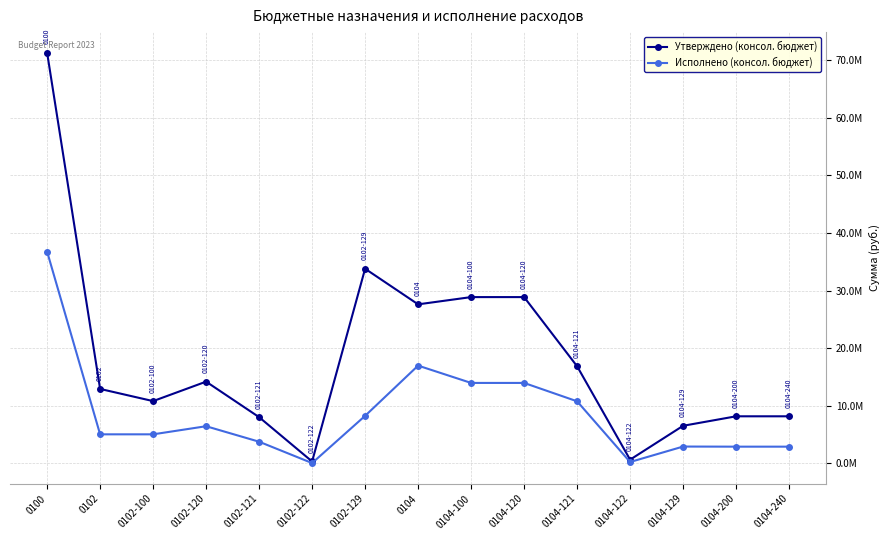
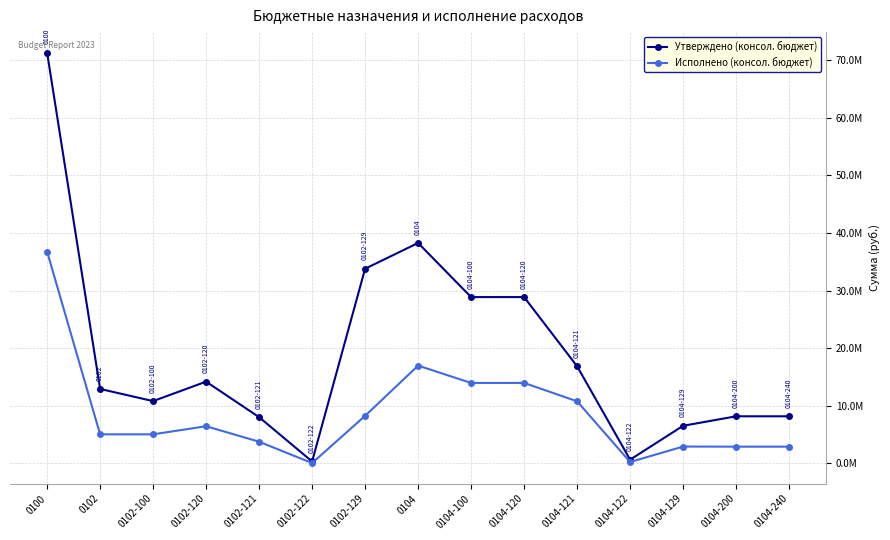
  {
    "Утверждено (консол. бюджет)": {
-     "0104": 28000000
+     "0104": 38000000
    },
    "Исполнено (консол. бюджет)": {
      "0100": 37000000,
      "0102": 5000000,
      "0102-100": 5000000,
      "0102-120": 6000000,
      "0102-121": 4000000,
      "0102-129": 8000000,
      "0104": 17000000,
      "0104-100": 14000000,
      "0104-120": 14000000,
      "0104-121": 11000000,
      "0104-129": 3000000,
      "0104-200": 3000000,
      "0104-240": 3000000
    }
  }
